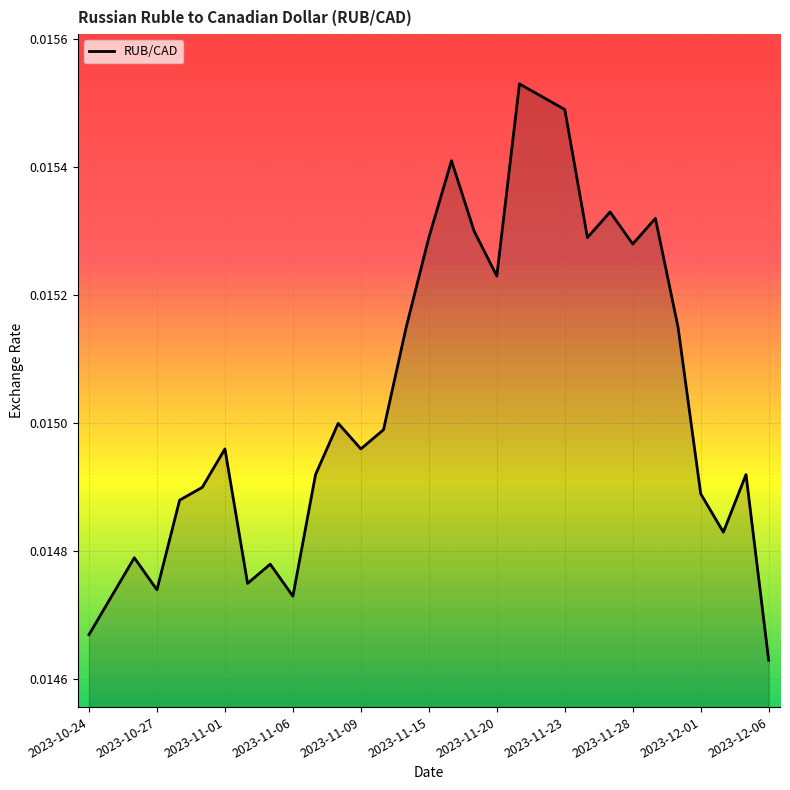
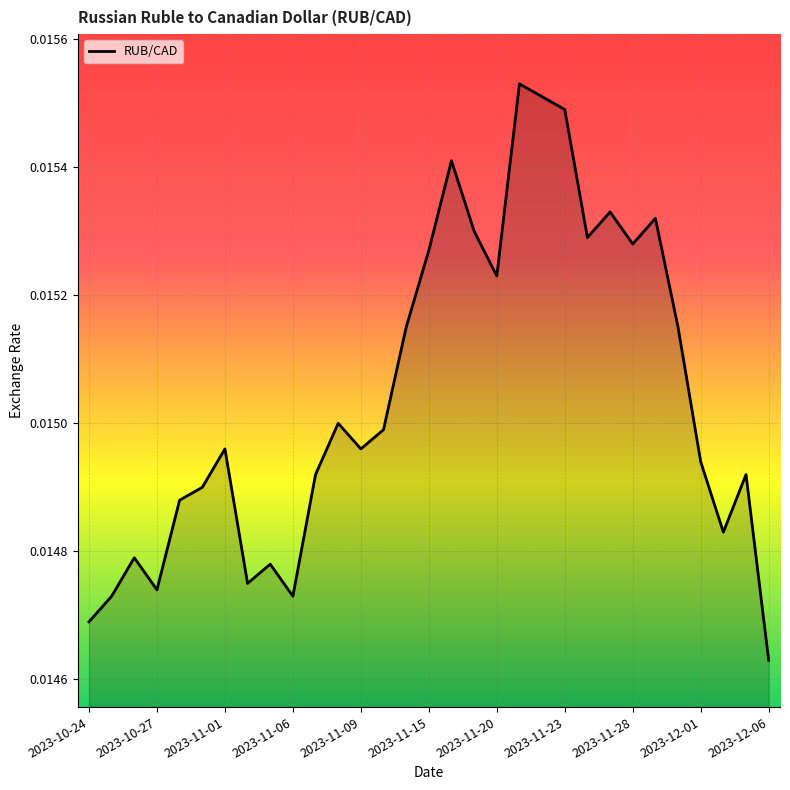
  {
-   "2023-10-24": 0.01467,
+   "2023-10-24": 0.01469,
    "2023-10-27": 0.01474,
    "2023-11-01": 0.01496,
    "2023-11-06": 0.01473,
    "2023-11-09": 0.01496,
-   "2023-11-15": 0.01529,
+   "2023-11-15": 0.01527,
    "2023-11-20": 0.01523,
    "2023-11-23": 0.01549,
    "2023-11-28": 0.01528,
-   "2023-12-01": 0.01489,
+   "2023-12-01": 0.01494,
    "2023-12-06": 0.01463
  }
